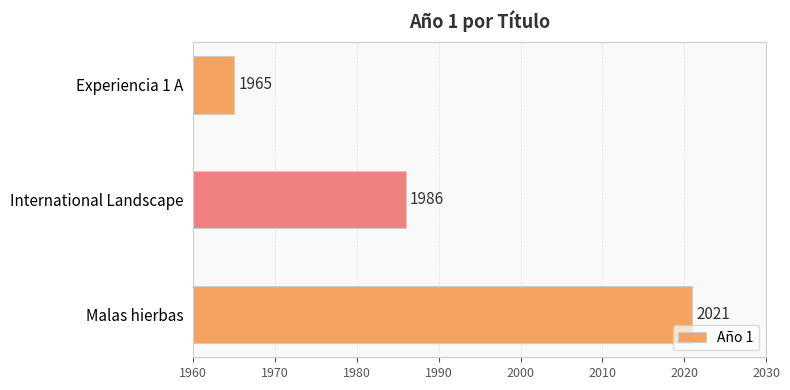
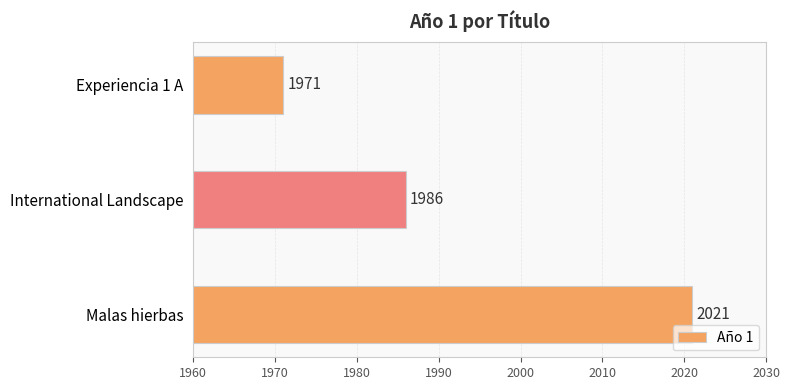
  {
-   "Experiencia 1 A": 1965,
+   "Experiencia 1 A": 1971,
    "International Landscape": 1986,
    "Malas hierbas": 2021
  }
